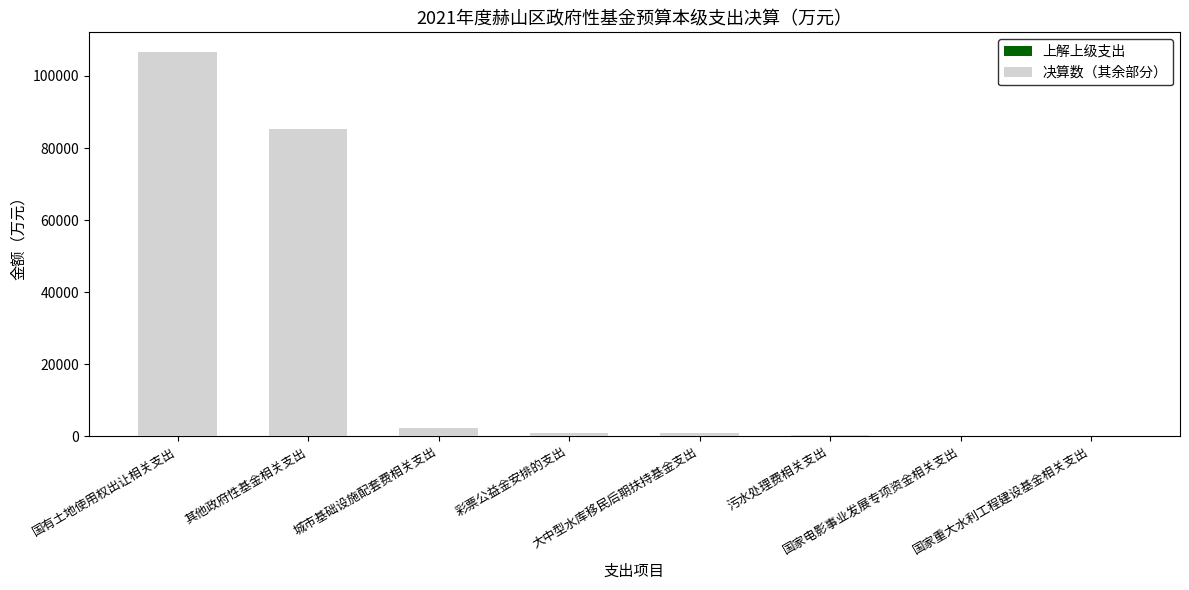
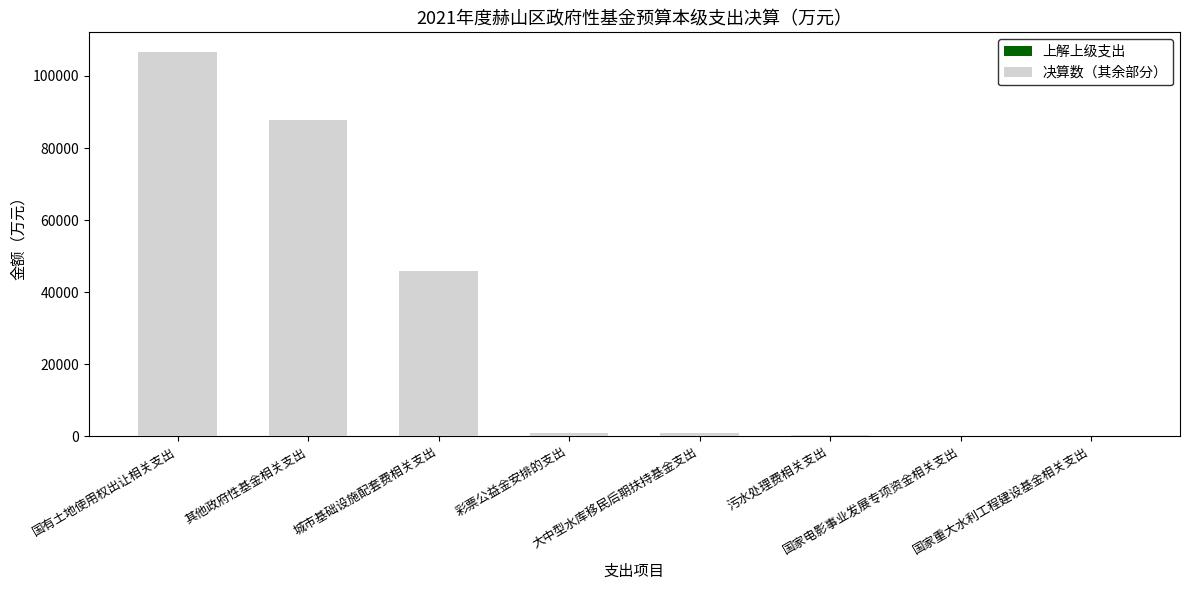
  {
    "上解上级支出": {
      "其他政府性基金相关支出": 0,
      "城市基础设施配套费相关支出": 0,
      "彩票公益金安排的支出": 0,
      "大中型水库移民后期扶持基金支出": 0,
      "污水处理费相关支出": 0,
      "国家电影事业发展专项资金相关支出": 0,
      "国家重大水利工程建设基金相关支出": 0
    },
    "决算数（其余部分）": {
-     "其他政府性基金相关支出": 85000,
-     "城市基础设施配套费相关支出": 2000
+     "其他政府性基金相关支出": 88000,
+     "城市基础设施配套费相关支出": 46000
    }
  }
